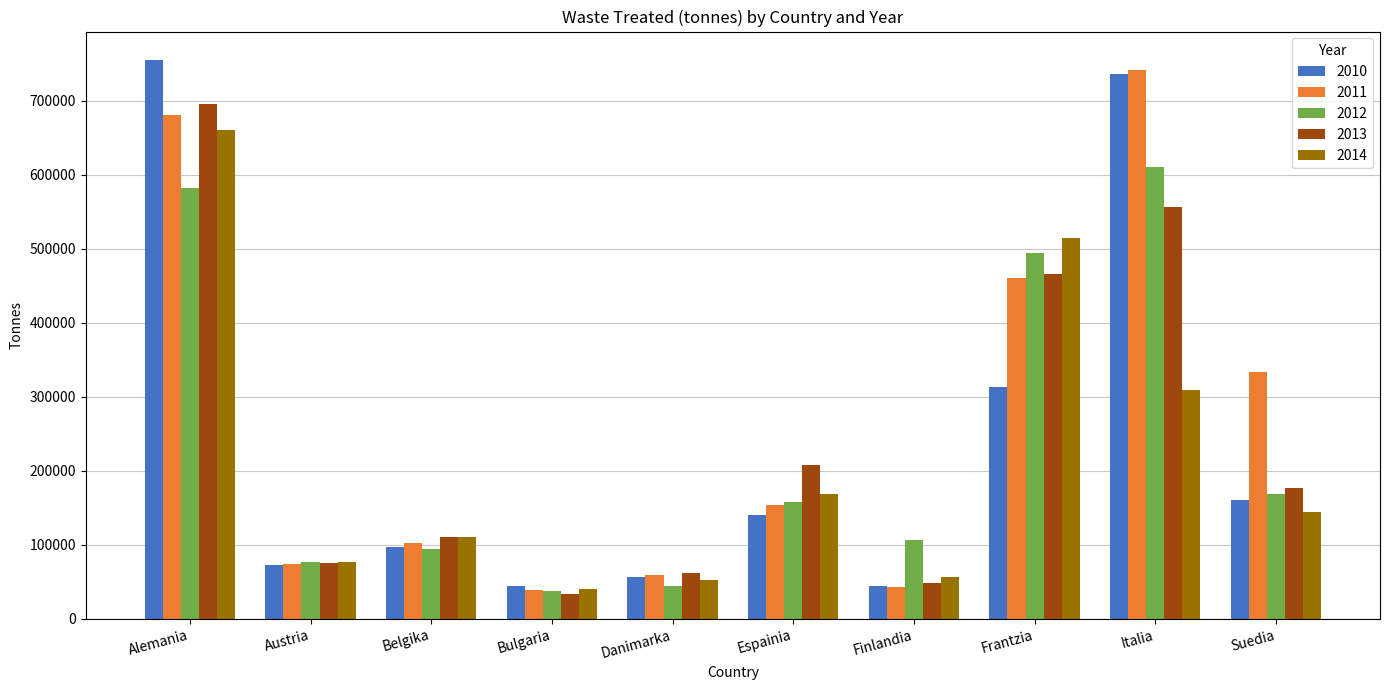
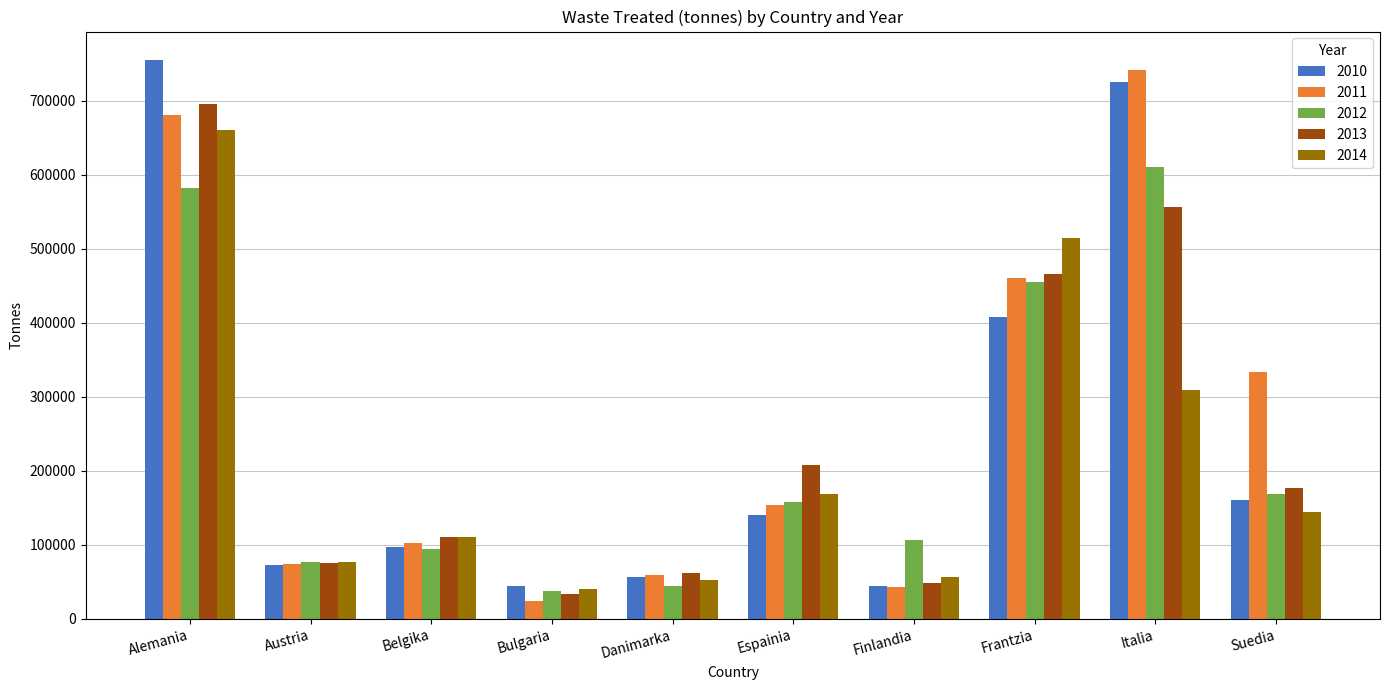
  {
    "2010": {
      "Alemania": 760000,
      "Austria": 70000,
      "Belgika": 100000,
      "Bulgaria": 40000,
      "Danimarka": 60000,
      "Espainia": 140000,
      "Finlandia": 40000,
-     "Frantzia": 310000,
-     "Italia": 740000,
+     "Frantzia": 410000,
+     "Italia": 730000,
      "Suedia": 160000
    },
    "2011": {
      "Alemania": 680000,
      "Austria": 70000,
      "Belgika": 100000,
-     "Bulgaria": 40000,
+     "Bulgaria": 20000,
      "Danimarka": 60000,
      "Espainia": 150000,
      "Finlandia": 40000,
      "Frantzia": 460000,
      "Italia": 740000,
      "Suedia": 330000
    },
    "2012": {
      "Alemania": 580000,
      "Austria": 80000,
      "Belgika": 90000,
      "Bulgaria": 40000,
      "Danimarka": 40000,
      "Espainia": 160000,
      "Finlandia": 110000,
-     "Frantzia": 490000,
+     "Frantzia": 460000,
      "Italia": 610000,
      "Suedia": 170000
    }
  }
